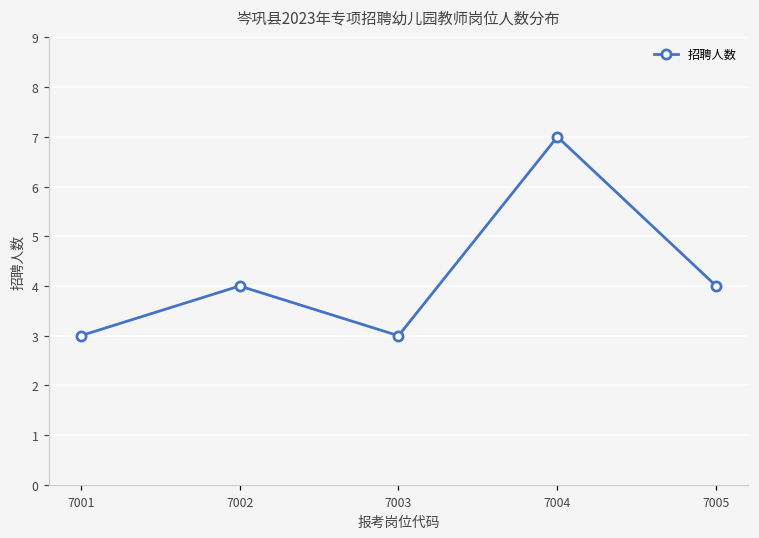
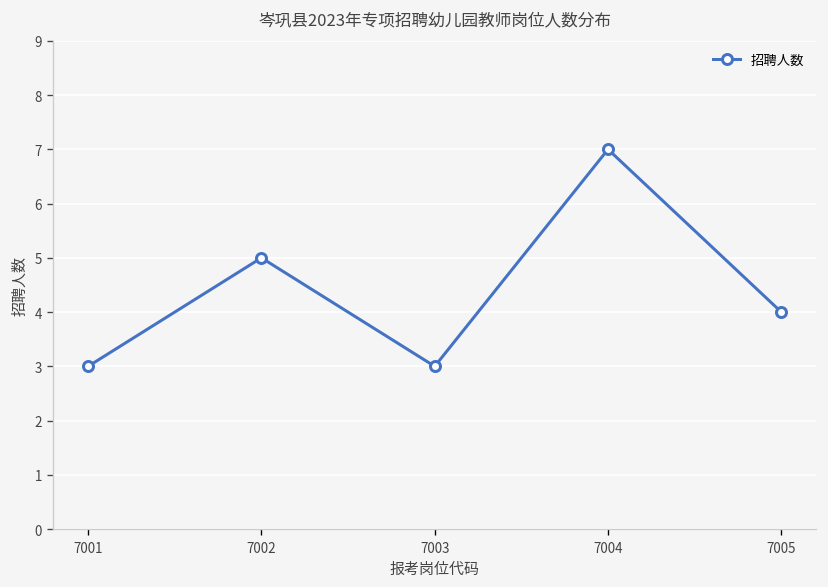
  {
    "7001": 3,
-   "7002": 4,
+   "7002": 5,
    "7003": 3,
    "7004": 7,
    "7005": 4
  }
